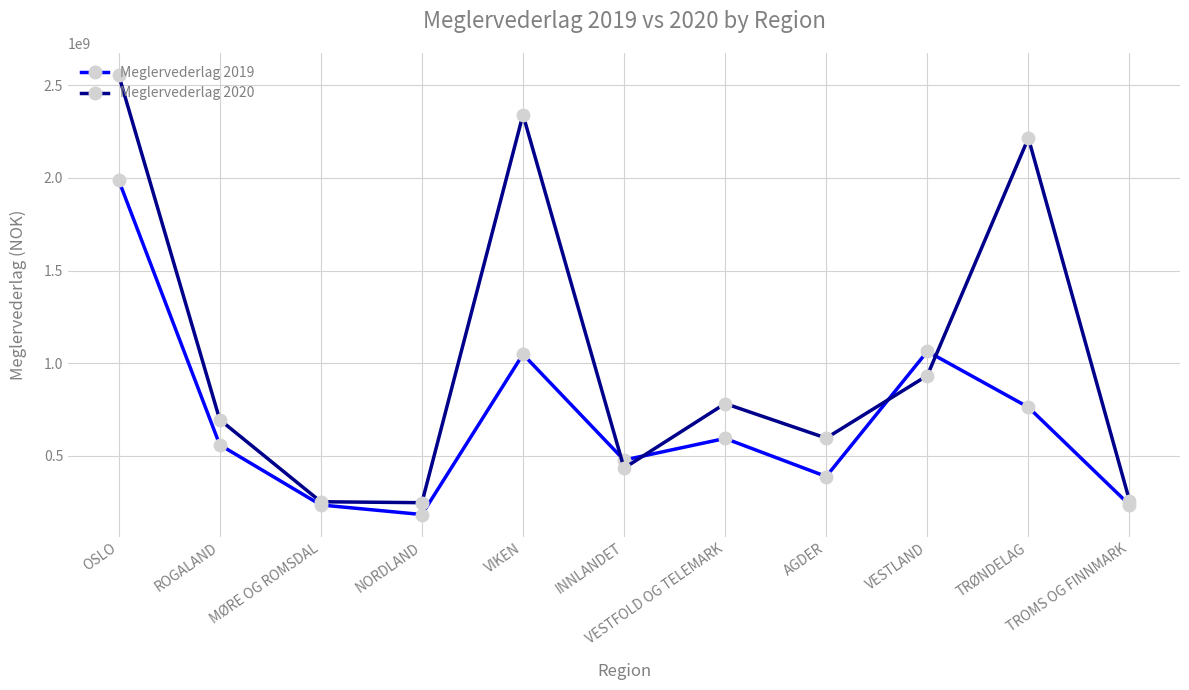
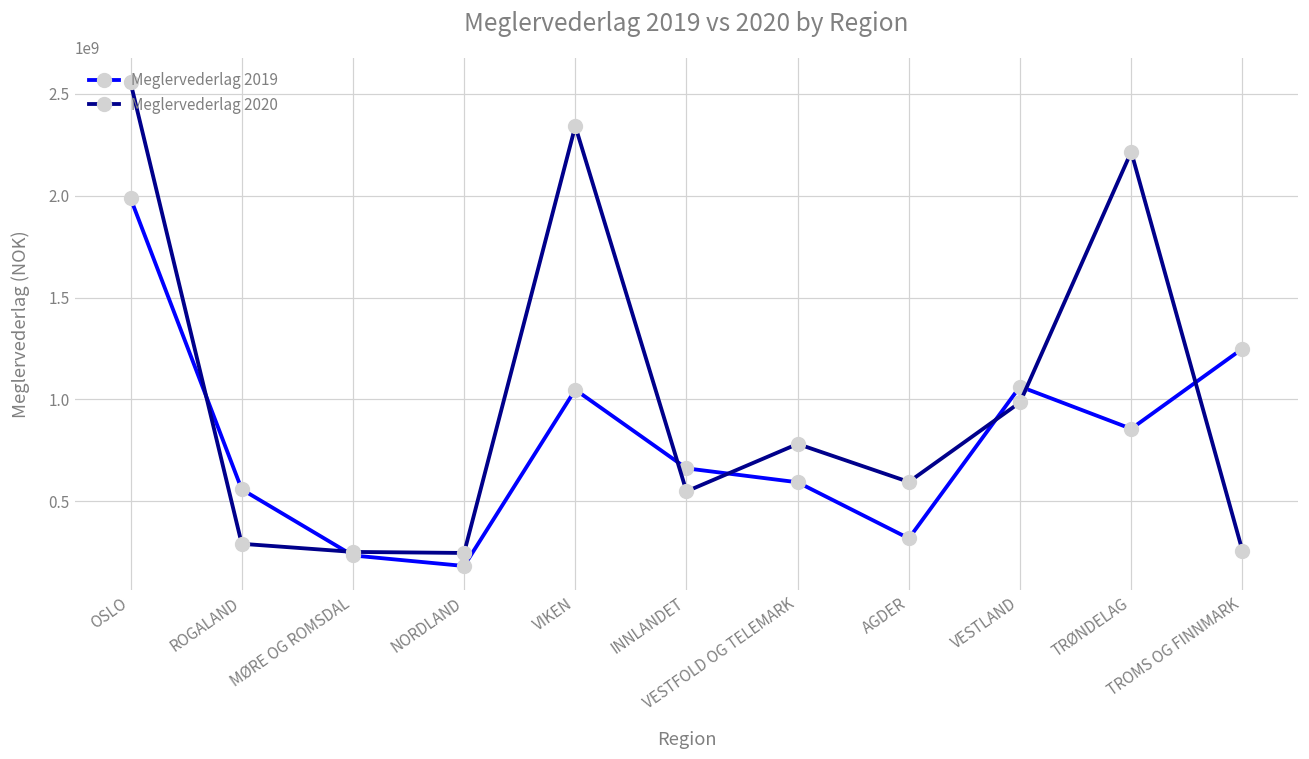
  {
    "Meglervederlag 2019": {
      "OSLO": 1990000000,
      "ROGALAND": 560000000,
      "MØRE OG ROMSDAL": 230000000,
      "NORDLAND": 180000000,
      "VIKEN": 1050000000,
-     "INNLANDET": 480000000,
+     "INNLANDET": 660000000,
      "VESTFOLD OG TELEMARK": 590000000,
-     "AGDER": 390000000,
+     "AGDER": 320000000,
      "VESTLAND": 1060000000,
-     "TRØNDELAG": 760000000,
-     "TROMS OG FINNMARK": 230000000
+     "TRØNDELAG": 860000000,
+     "TROMS OG FINNMARK": 1250000000
    },
    "Meglervederlag 2020": {
      "OSLO": 2560000000,
-     "ROGALAND": 690000000,
+     "ROGALAND": 290000000,
      "MØRE OG ROMSDAL": 250000000,
      "NORDLAND": 250000000,
      "VIKEN": 2340000000,
-     "INNLANDET": 430000000,
+     "INNLANDET": 550000000,
      "VESTFOLD OG TELEMARK": 780000000,
      "AGDER": 600000000,
-     "VESTLAND": 930000000,
+     "VESTLAND": 990000000,
      "TRØNDELAG": 2220000000,
      "TROMS OG FINNMARK": 260000000
    }
  }
